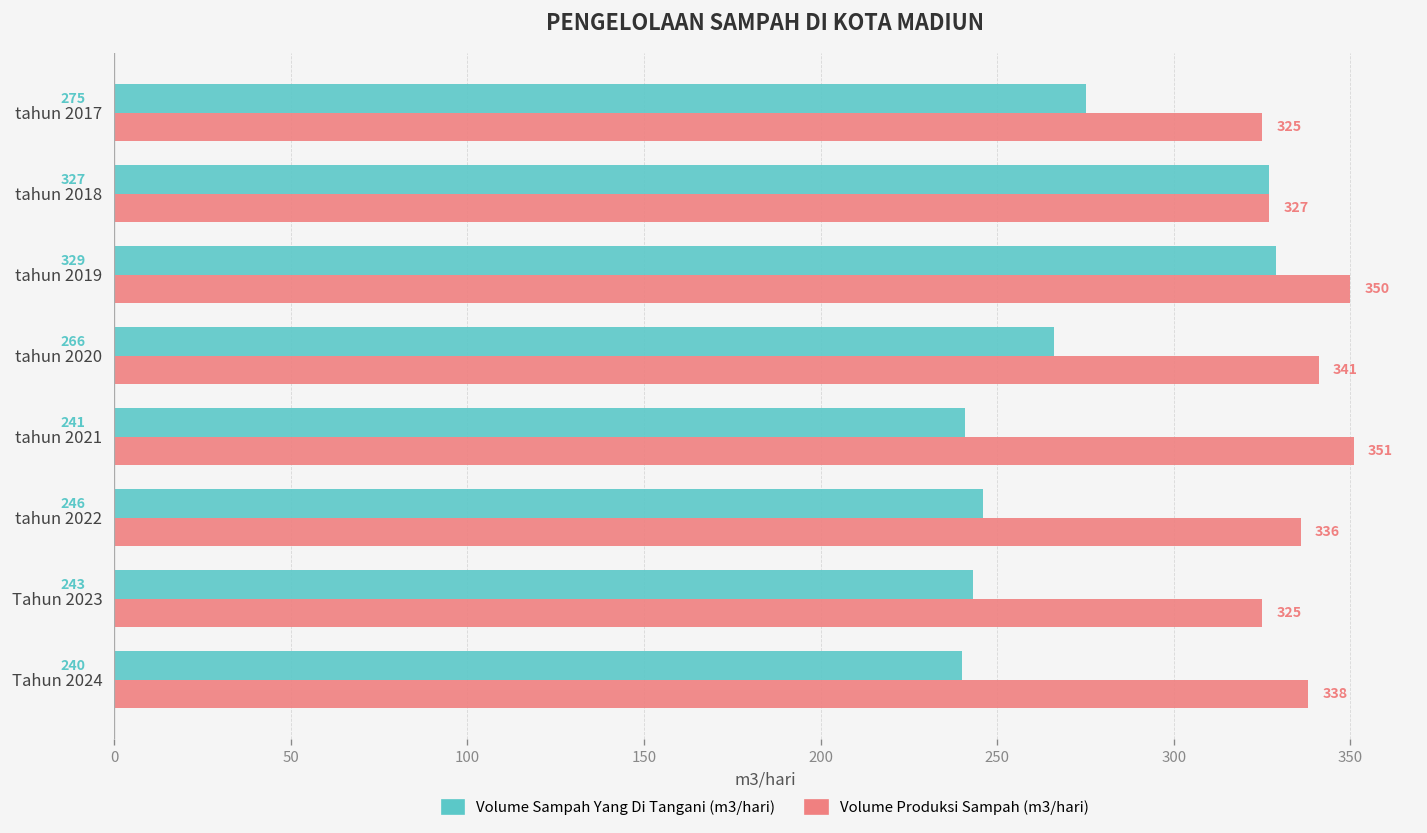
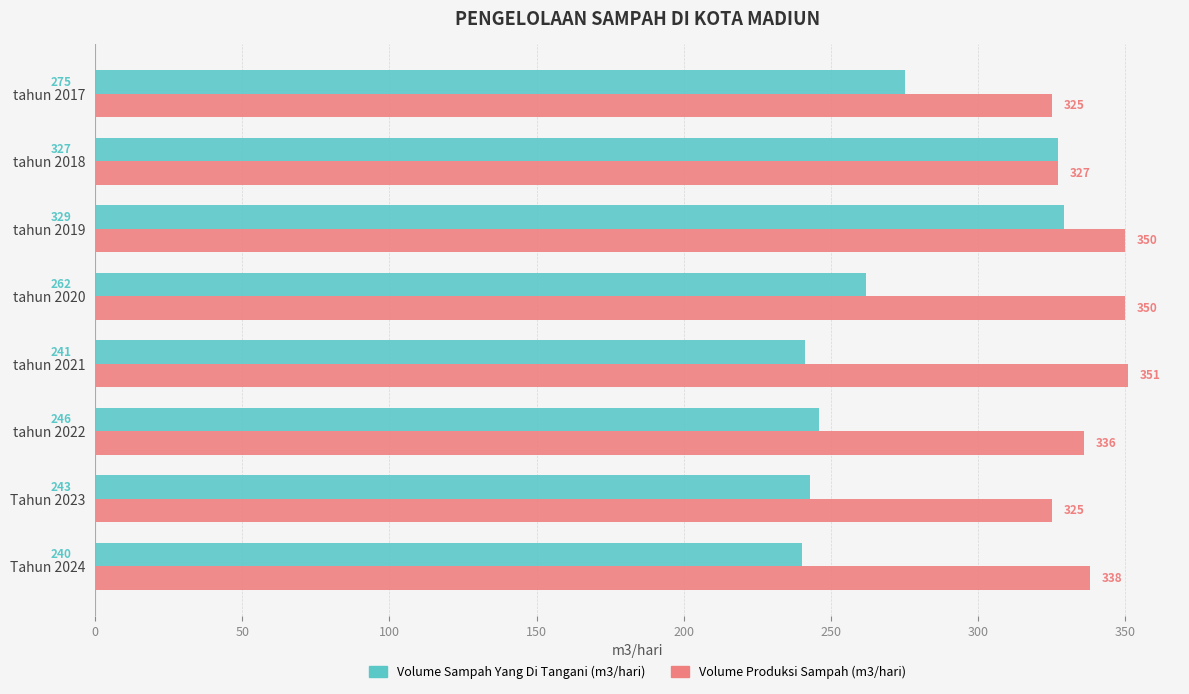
  {
    "Volume Sampah Yang Di Tangani (m3/hari)": {
-     "tahun 2020": 266
+     "tahun 2020": 262
    },
    "Volume Produksi Sampah (m3/hari)": {
      "tahun 2017": 325,
      "tahun 2018": 327,
      "tahun 2019": 350,
-     "tahun 2020": 341,
+     "tahun 2020": 350,
      "tahun 2021": 351,
      "tahun 2022": 336,
      "Tahun 2023": 325,
      "Tahun 2024": 338
    }
  }
